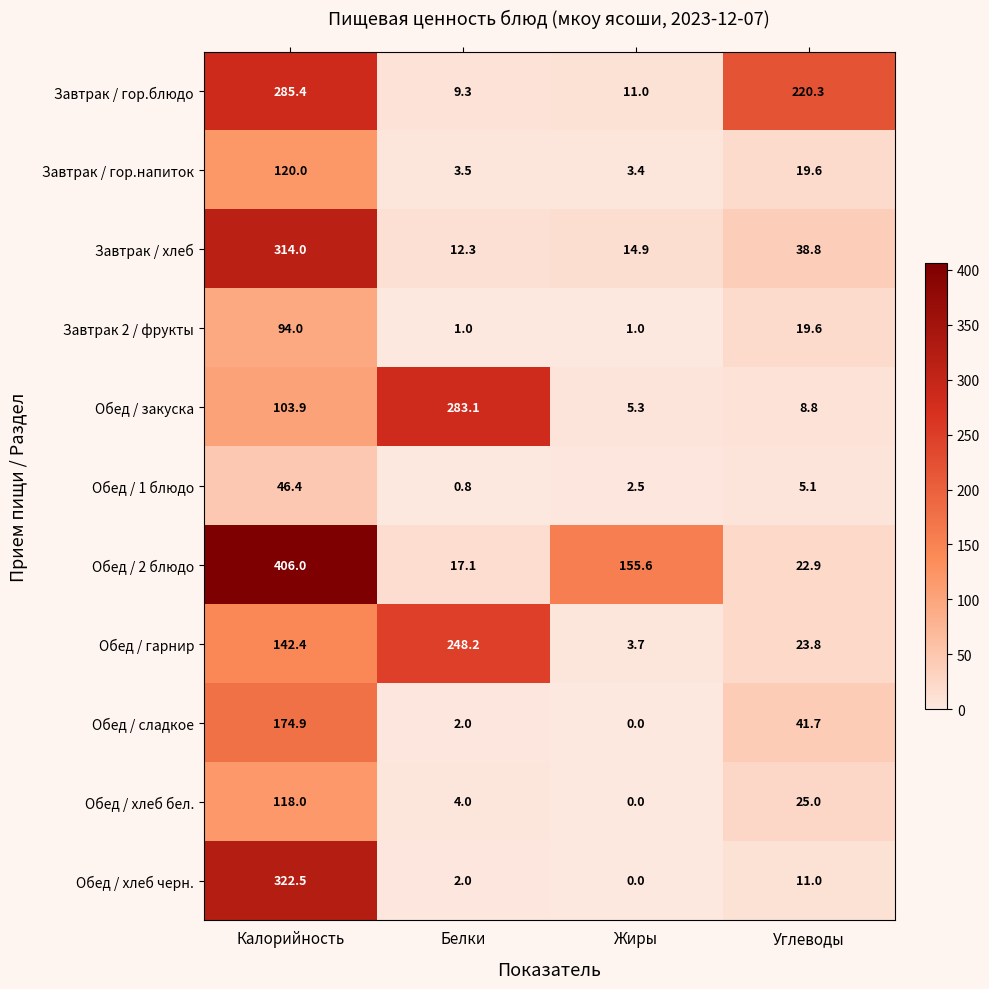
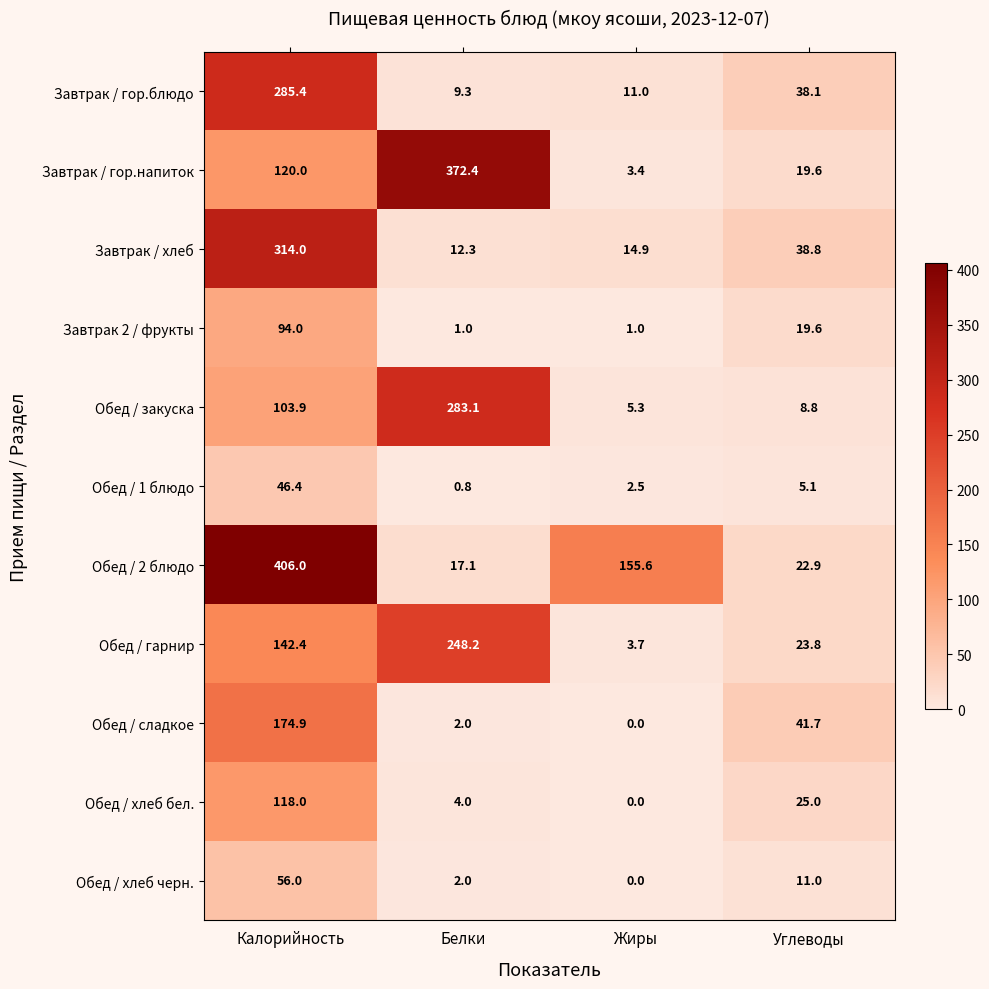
  {
    "Завтрак / гор.блюдо": {
      "Калорийность": 285.4,
      "Белки": 9.3,
      "Жиры": 11.0,
-     "Углеводы": 220.3
+     "Углеводы": 38.1
    },
    "Завтрак / гор.напиток": {
      "Калорийность": 120.0,
-     "Белки": 3.5,
+     "Белки": 372.4,
      "Жиры": 3.4,
      "Углеводы": 19.6
    },
    "Завтрак / хлеб": {
      "Калорийность": 314.0,
      "Белки": 12.3,
      "Жиры": 14.9,
      "Углеводы": 38.8
    },
    "Завтрак 2 / фрукты": {
      "Калорийность": 94.0,
      "Белки": 1.0,
      "Жиры": 1.0,
      "Углеводы": 19.6
    },
    "Обед / закуска": {
      "Калорийность": 103.9,
      "Белки": 283.1,
      "Жиры": 5.3,
      "Углеводы": 8.8
    },
    "Обед / 1 блюдо": {
      "Калорийность": 46.4,
      "Белки": 0.8,
      "Жиры": 2.5,
      "Углеводы": 5.1
    },
    "Обед / 2 блюдо": {
      "Калорийность": 406.0,
      "Белки": 17.1,
      "Жиры": 155.6,
      "Углеводы": 22.9
    },
    "Обед / гарнир": {
      "Калорийность": 142.4,
      "Белки": 248.2,
      "Жиры": 3.7,
      "Углеводы": 23.8
    },
    "Обед / сладкое": {
      "Калорийность": 174.9,
      "Белки": 2.0,
      "Жиры": 0.0,
      "Углеводы": 41.7
    },
    "Обед / хлеб бел.": {
      "Калорийность": 118.0,
      "Белки": 4.0,
      "Жиры": 0.0,
      "Углеводы": 25.0
    },
    "Обед / хлеб черн.": {
-     "Калорийность": 322.5,
+     "Калорийность": 56.0,
      "Белки": 2.0,
      "Жиры": 0.0,
      "Углеводы": 11.0
    }
  }
